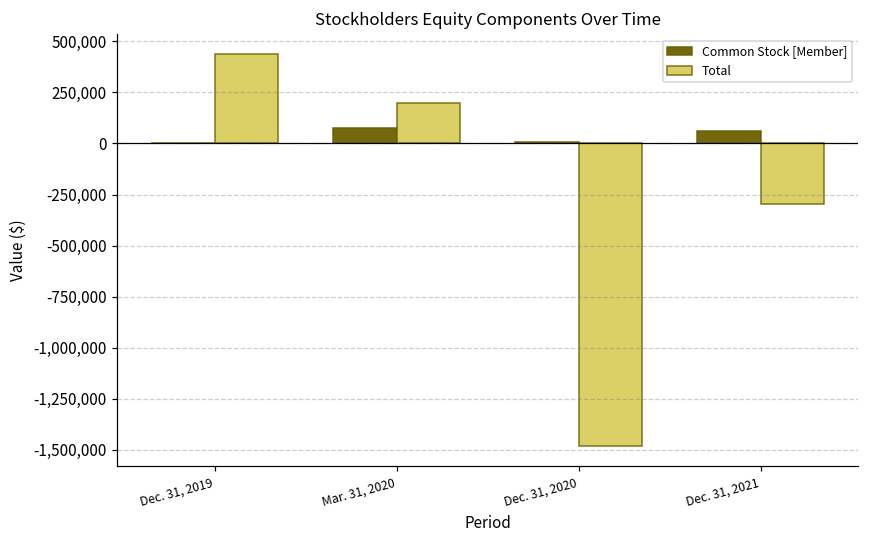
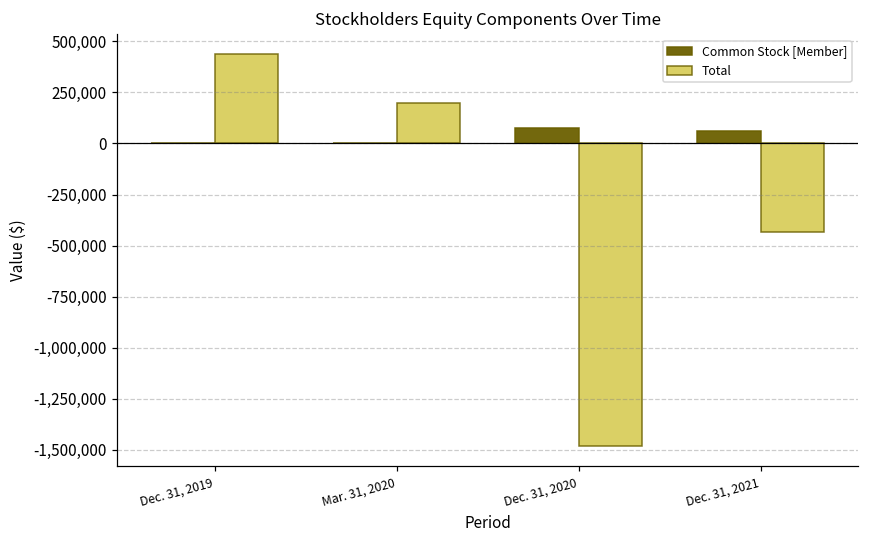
  {
    "Common Stock [Member]": {
-     "Mar. 31, 2020": "80,000",
-     "Dec. 31, 2020": "10,000",
+     "Mar. 31, 2020": "0",
+     "Dec. 31, 2020": "70,000",
      "Dec. 31, 2021": "60,000"
    },
    "Total": {
      "Dec. 31, 2019": "440,000",
      "Mar. 31, 2020": "200,000",
      "Dec. 31, 2020": "-1,480,000",
-     "Dec. 31, 2021": "-300,000"
+     "Dec. 31, 2021": "-430,000"
    }
  }
